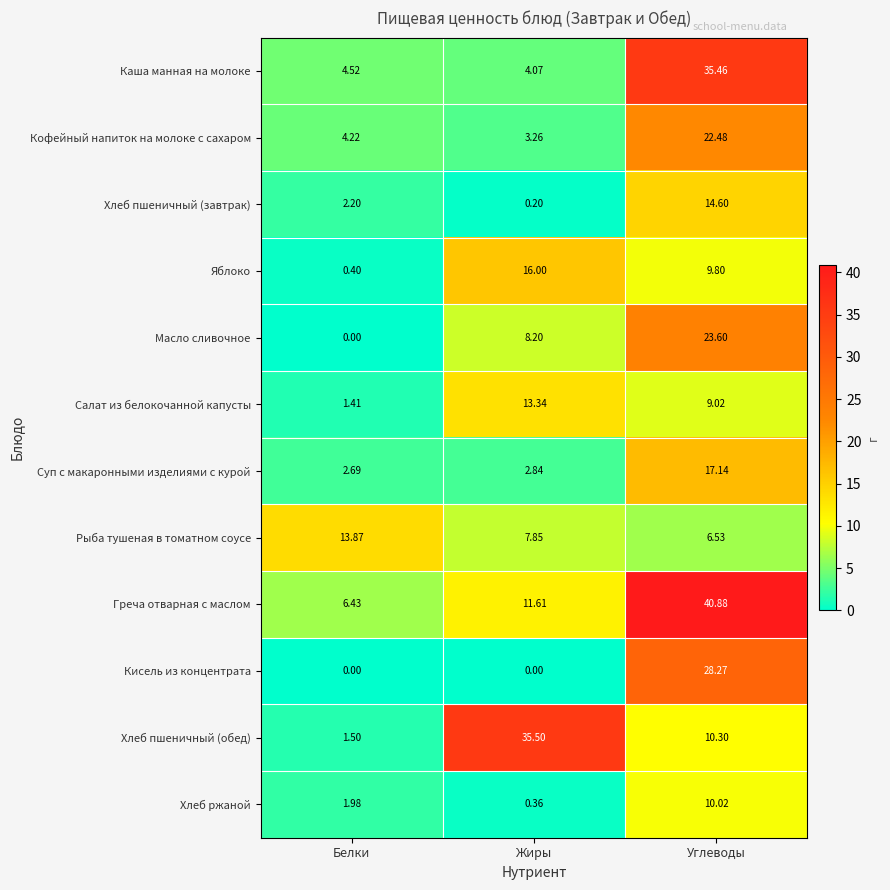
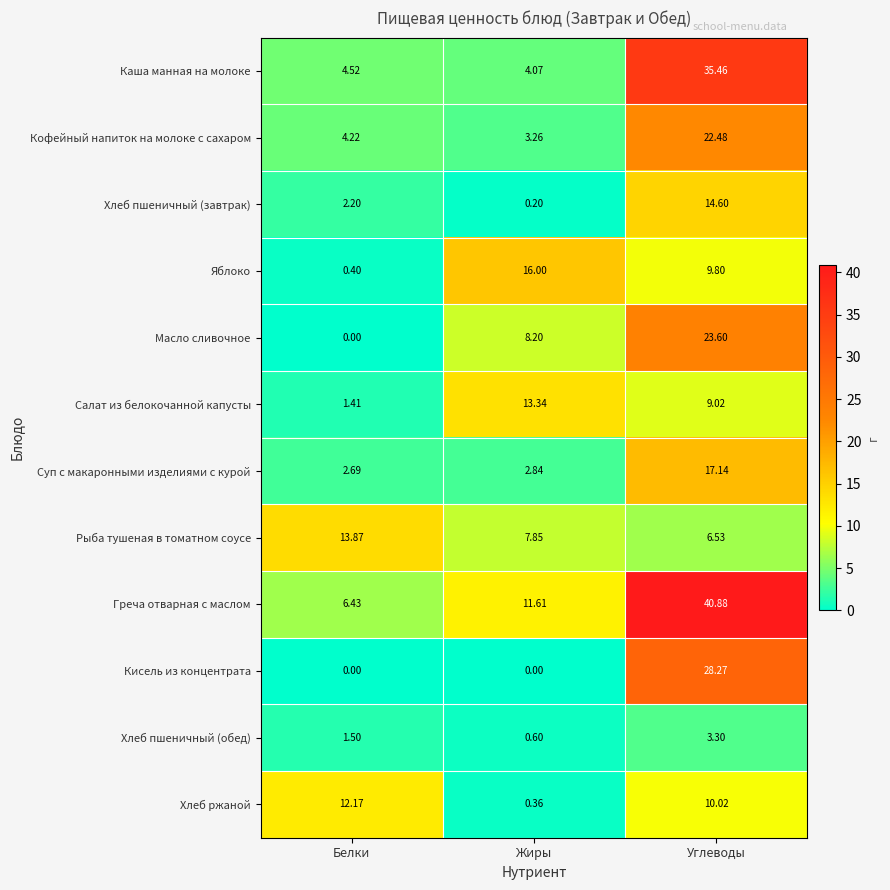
  {
    "Каша манная на молоке": {
      "Белки": 4.52,
      "Жиры": 4.07,
      "Углеводы": 35.46
    },
    "Кофейный напиток на молоке с сахаром": {
      "Белки": 4.22,
      "Жиры": 3.26,
      "Углеводы": 22.48
    },
    "Хлеб пшеничный (завтрак)": {
      "Белки": 2.20,
      "Жиры": 0.20,
      "Углеводы": 14.60
    },
    "Яблоко": {
      "Белки": 0.40,
      "Жиры": 16.00,
      "Углеводы": 9.80
    },
    "Масло сливочное": {
      "Белки": 0.00,
      "Жиры": 8.20,
      "Углеводы": 23.60
    },
    "Салат из белокочанной капусты": {
      "Белки": 1.41,
      "Жиры": 13.34,
      "Углеводы": 9.02
    },
    "Суп с макаронными изделиями с курой": {
      "Белки": 2.69,
      "Жиры": 2.84,
      "Углеводы": 17.14
    },
    "Рыба тушеная в томатном соусе": {
      "Белки": 13.87,
      "Жиры": 7.85,
      "Углеводы": 6.53
    },
    "Греча отварная с маслом": {
      "Белки": 6.43,
      "Жиры": 11.61,
      "Углеводы": 40.88
    },
    "Кисель из концентрата": {
      "Белки": 0.00,
      "Жиры": 0.00,
      "Углеводы": 28.27
    },
    "Хлеб пшеничный (обед)": {
      "Белки": 1.50,
-     "Жиры": 35.50,
-     "Углеводы": 10.30
+     "Жиры": 0.60,
+     "Углеводы": 3.30
    },
    "Хлеб ржаной": {
-     "Белки": 1.98,
+     "Белки": 12.17,
      "Жиры": 0.36,
      "Углеводы": 10.02
    }
  }
